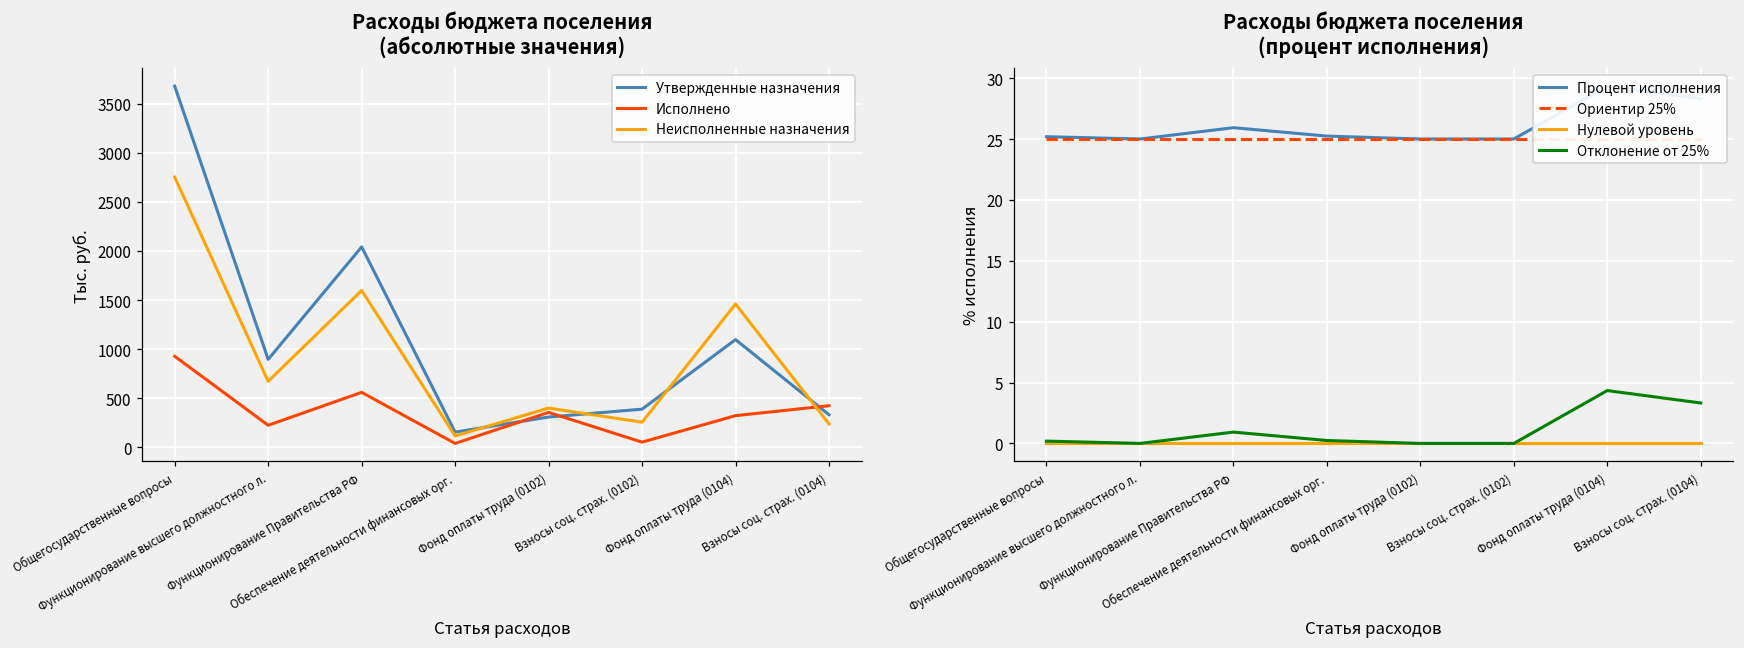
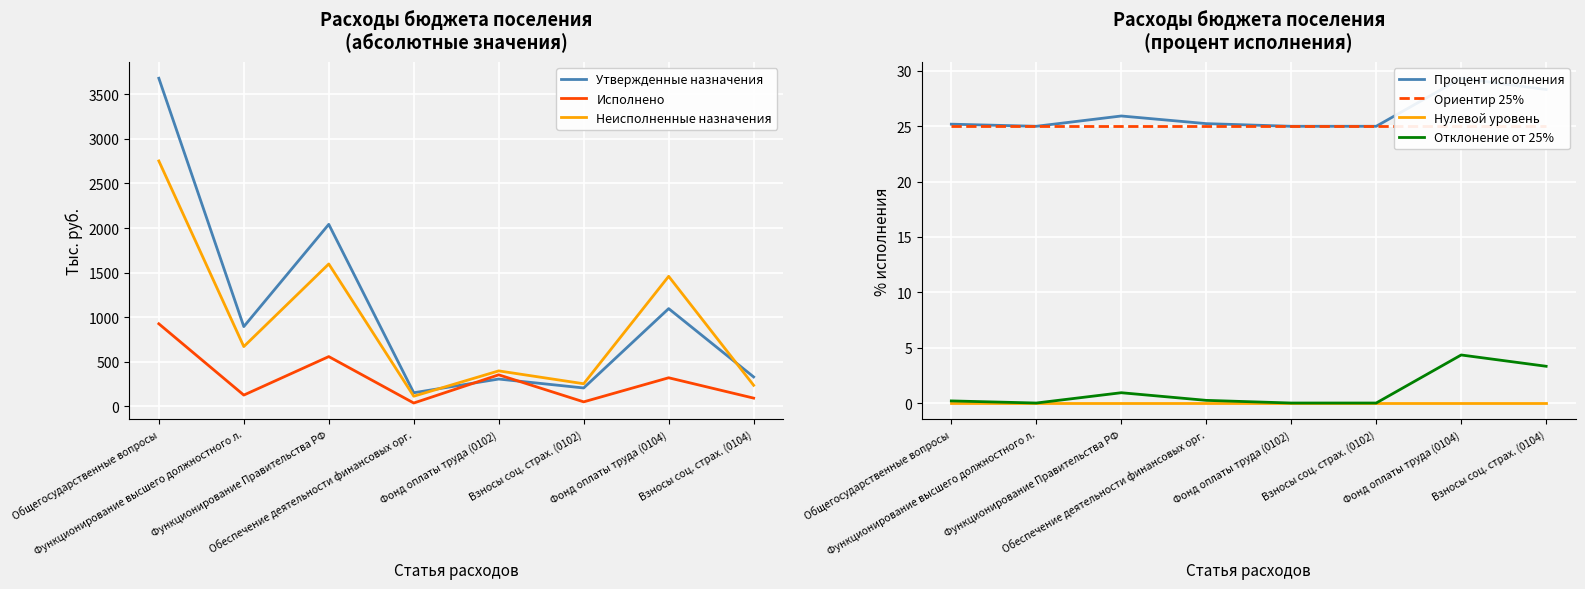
  {
    "Расходы бюджета поселения (абсолютные значения)": {
      "Утвержденные назначения": {
        "Общегосударственные вопросы": 3700,
        "Функционирование высшего должностного л.": 900,
        "Функционирование Правительства РФ": 2000,
        "Обеспечение деятельности финансовых орг.": 200,
        "Фонд оплаты труда (0102)": 300,
-       "Взносы соц. страх. (0102)": 400,
+       "Взносы соц. страх. (0102)": 200,
        "Фонд оплаты труда (0104)": 1100,
        "Взносы соц. страх. (0104)": 300
      },
      "Исполнено": {
        "Общегосударственные вопросы": 900,
-       "Функционирование высшего должностного л.": 200,
+       "Функционирование высшего должностного л.": 100,
        "Функционирование Правительства РФ": 600,
        "Обеспечение деятельности финансовых орг.": 0,
        "Фонд оплаты труда (0102)": 400,
        "Взносы соц. страх. (0102)": 100,
        "Фонд оплаты труда (0104)": 300,
-       "Взносы соц. страх. (0104)": 400
+       "Взносы соц. страх. (0104)": 100
      },
      "Неисполненные назначения": {
        "Общегосударственные вопросы": 2800,
        "Функционирование высшего должностного л.": 700,
        "Функционирование Правительства РФ": 1600,
        "Обеспечение деятельности финансовых орг.": 100,
        "Фонд оплаты труда (0102)": 400,
        "Взносы соц. страх. (0102)": 300,
        "Фонд оплаты труда (0104)": 1500,
        "Взносы соц. страх. (0104)": 200
      }
    },
    "Расходы бюджета поселения (процент исполнения)": {
      "Процент исполнения": {
        "Функционирование Правительства РФ": 25.9,
        "Обеспечение деятельности финансовых орг.": 25.2
      },
      "Ориентир 25%": {
        "Функционирование Правительства РФ": 25.0,
        "Обеспечение деятельности финансовых орг.": 25.0
      },
      "Нулевой уровень": {
        "Функционирование Правительства РФ": 0.0,
        "Обеспечение деятельности финансовых орг.": 0.0,
        "Фонд оплаты труда (0104)": 0.0,
        "Взносы соц. страх. (0104)": 0.0
      },
      "Отклонение от 25%": {
        "Функционирование Правительства РФ": 0.9,
        "Обеспечение деятельности финансовых орг.": 0.2,
        "Фонд оплаты труда (0104)": 4.3,
        "Взносы соц. страх. (0104)": 3.3
      }
    }
  }
